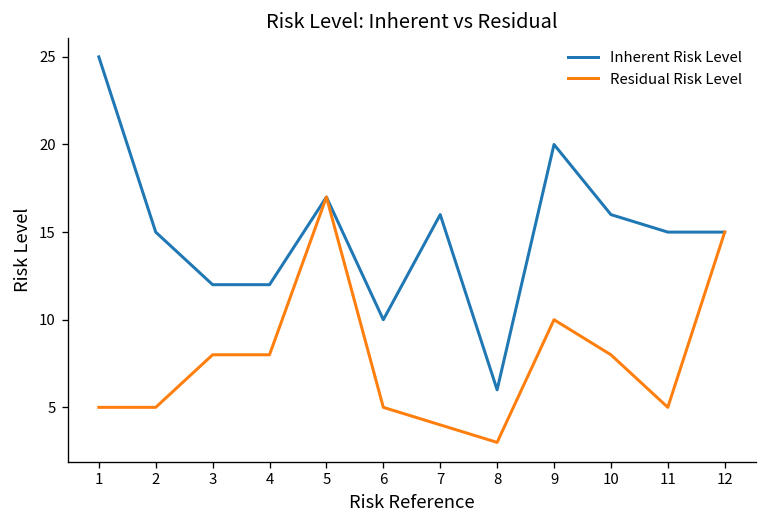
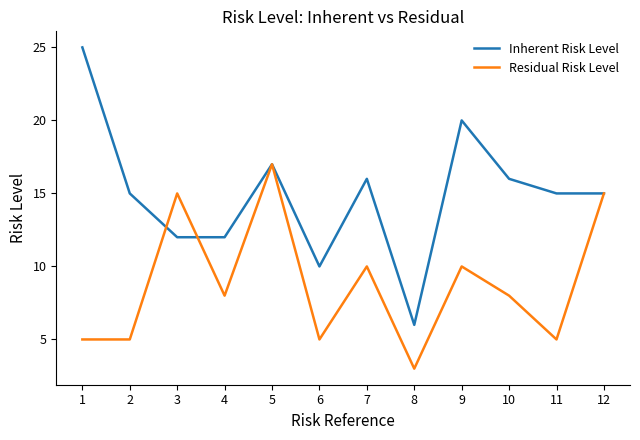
  {
    "Inherent Risk Level": {
      "1": 25,
      "2": 15,
      "3": 12,
      "4": 12,
      "6": 10,
      "7": 16,
      "8": 6,
      "9": 20,
      "10": 16,
      "11": 15
    },
    "Residual Risk Level": {
      "1": 5,
      "2": 5,
-     "3": 8,
+     "3": 15,
      "4": 8,
      "6": 5,
-     "7": 4,
+     "7": 10,
      "8": 3,
      "9": 10,
      "10": 8,
      "11": 5
    }
  }
